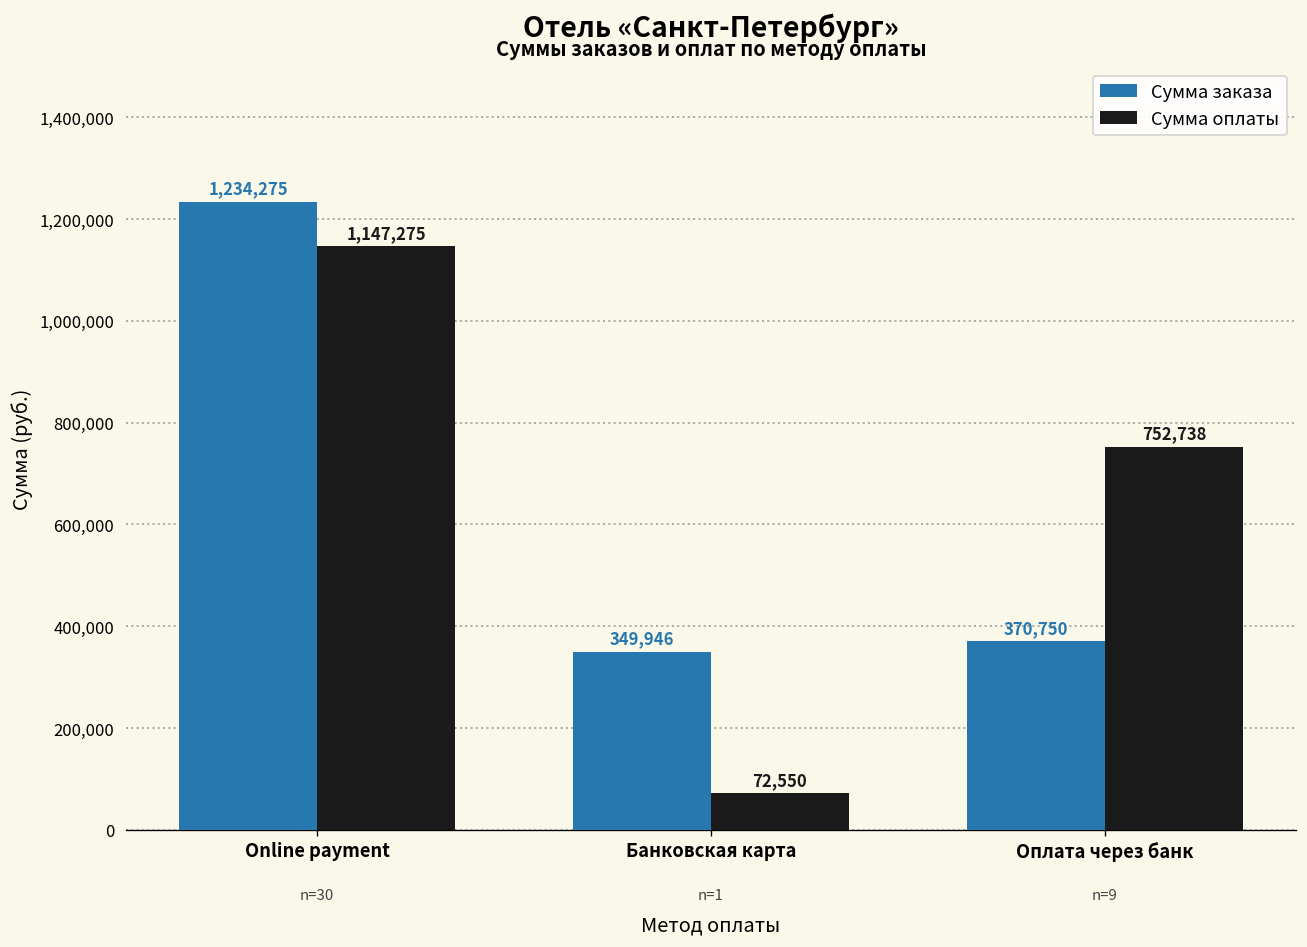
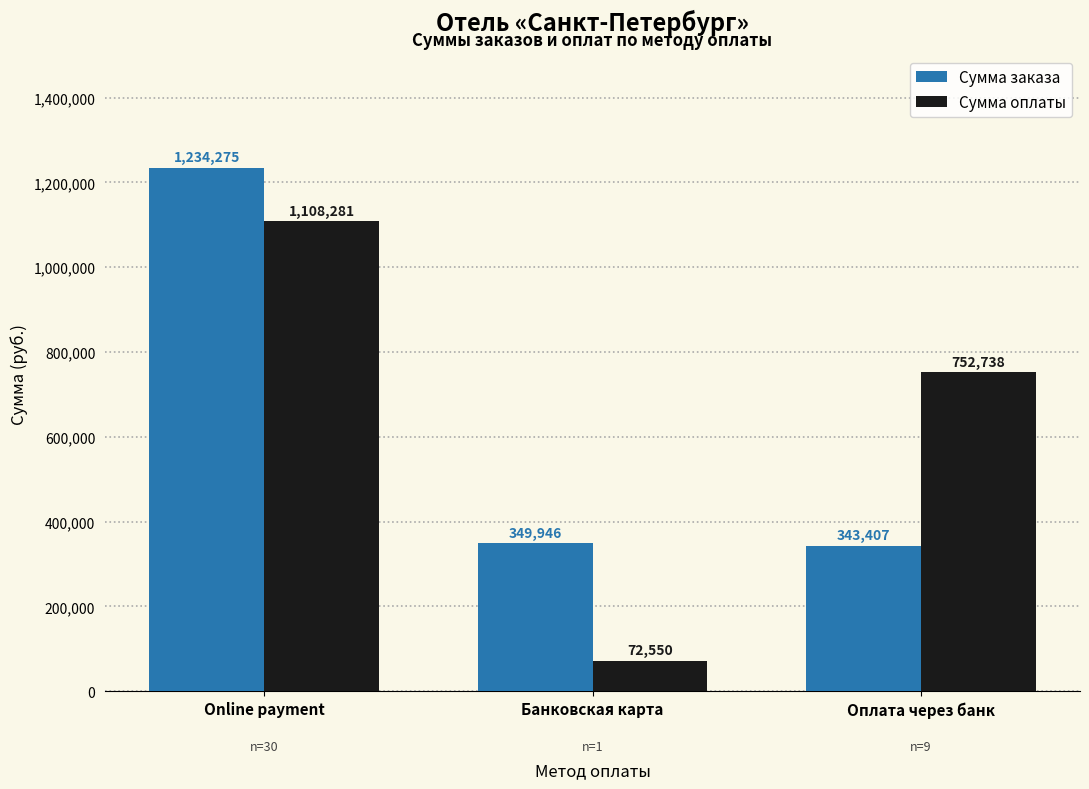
  {
    "Сумма заказа": {
      "Online payment": "1,234,275",
      "Банковская карта": "349,946",
-     "Оплата через банк": "370,750"
+     "Оплата через банк": "343,407"
    },
    "Сумма оплаты": {
-     "Online payment": "1,147,275",
+     "Online payment": "1,108,281",
      "Банковская карта": "72,550",
      "Оплата через банк": "752,738"
    }
  }
